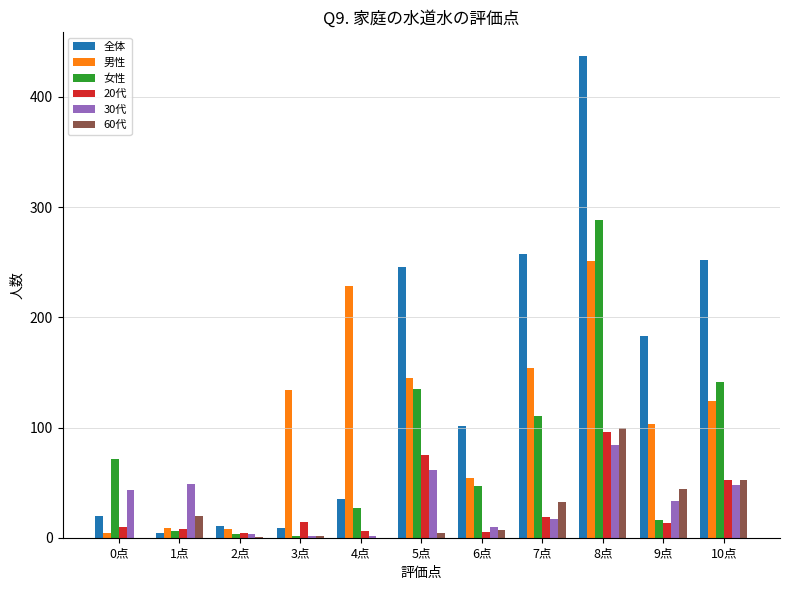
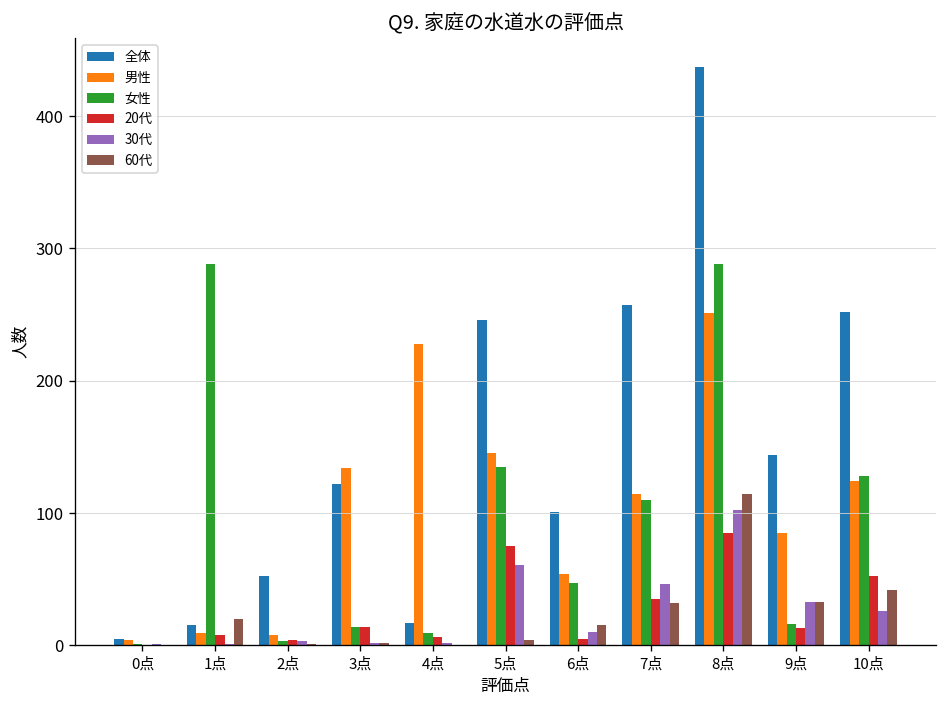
  {
    "全体": {
-     "0点": 20,
-     "1点": 4,
-     "2点": 11,
-     "3点": 9,
-     "4点": 35,
+     "0点": 5,
+     "1点": 15,
+     "2点": 52,
+     "3点": 122,
+     "4点": 17,
      "5点": 246,
      "6点": 101,
      "7点": 257,
      "8点": 437,
-     "9点": 183,
+     "9点": 144,
      "10点": 252
    },
    "男性": {
      "0点": 4,
      "1点": 9,
      "2点": 8,
      "3点": 134,
      "4点": 228,
      "5点": 145,
      "6点": 54,
-     "7点": 154,
+     "7点": 114,
      "8点": 251,
-     "9点": 103,
+     "9点": 85,
      "10点": 124
    },
    "女性": {
-     "0点": 71,
-     "1点": 6,
+     "0点": 1,
+     "1点": 288,
      "2点": 3,
-     "3点": 2,
-     "4点": 27,
+     "3点": 14,
+     "4点": 9,
      "5点": 135,
      "6点": 47,
      "7点": 110,
      "8点": 288,
      "9点": 16,
-     "10点": 141
+     "10点": 128
    },
    "20代": {
-     "0点": 10,
+     "0点": 0,
      "1点": 8,
      "2点": 4,
      "3点": 14,
      "4点": 6,
      "5点": 75,
      "6点": 5,
-     "7点": 19,
-     "8点": 96,
+     "7点": 35,
+     "8点": 85,
      "9点": 13,
      "10点": 52
    },
    "30代": {
-     "0点": 43,
-     "1点": 49,
+     "0点": 1,
+     "1点": 1,
      "2点": 3,
      "5点": 61,
      "6点": 10,
-     "7点": 17,
-     "8点": 84,
+     "7点": 46,
+     "8点": 102,
      "9点": 33,
-     "10点": 48
+     "10点": 26
    },
    "60代": {
      "0点": 0,
      "1点": 20,
      "4点": 0,
      "5点": 4,
-     "6点": 7,
+     "6点": 15,
      "7点": 32,
-     "8点": 100,
-     "9点": 44,
-     "10点": 52
+     "8点": 114,
+     "9点": 33,
+     "10点": 42
    }
  }
